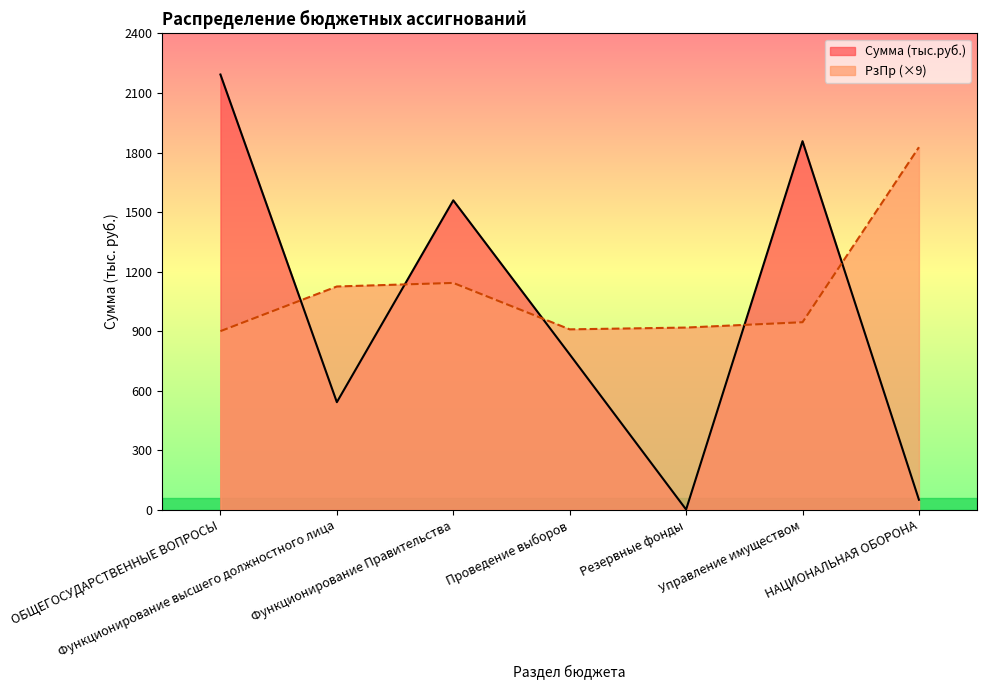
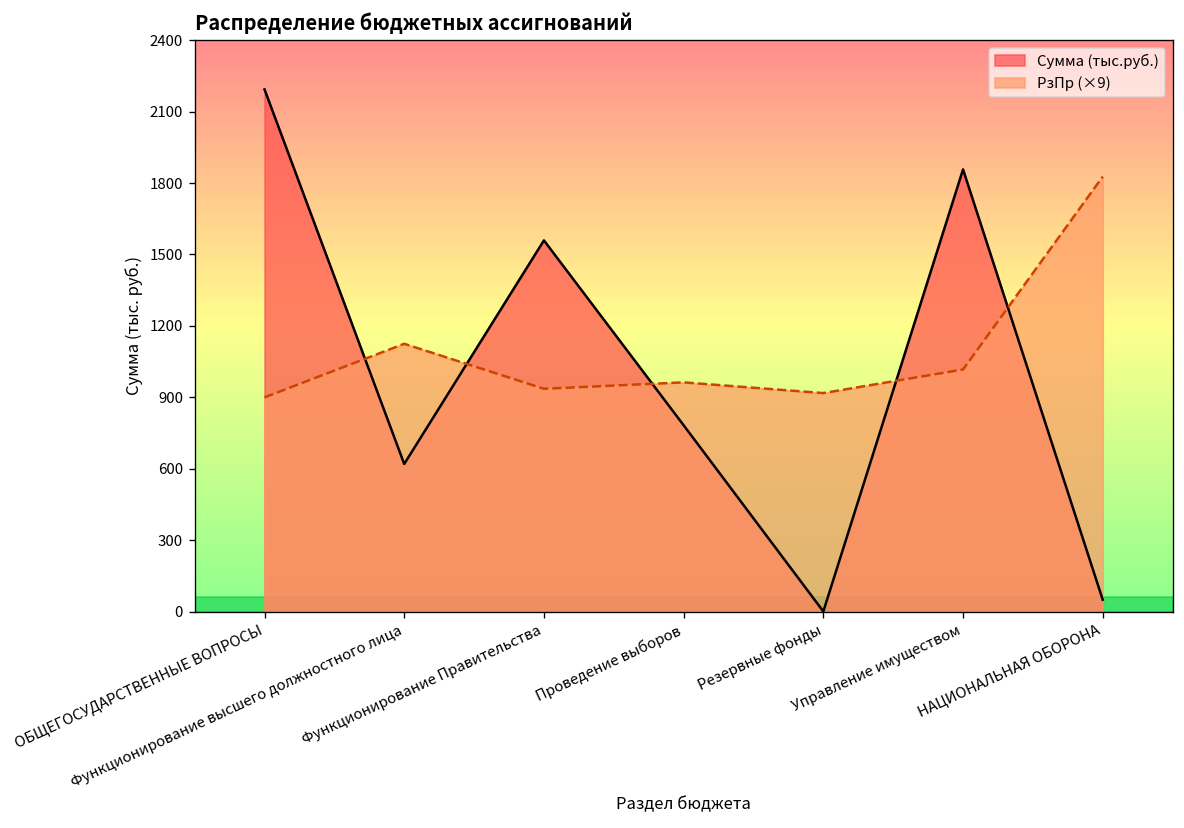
  {
    "Сумма (тыс.руб.)": {
      "ОБЩЕГОСУДАРСТВЕННЫЕ ВОПРОСЫ": 2190,
-     "Функционирование высшего должностного лица": 540,
+     "Функционирование высшего должностного лица": 620,
      "Функционирование Правительства": 1560,
      "Проведение выборов": 780,
      "Управление имуществом": 1860
    },
    "РзПр (×9)": {
      "ОБЩЕГОСУДАРСТВЕННЫЕ ВОПРОСЫ": 900,
      "Функционирование высшего должностного лица": 1130,
-     "Функционирование Правительства": 1140,
-     "Проведение выборов": 910,
+     "Функционирование Правительства": 940,
+     "Проведение выборов": 960,
      "Резервные фонды": 920,
-     "Управление имуществом": 950,
+     "Управление имуществом": 1020,
      "НАЦИОНАЛЬНАЯ ОБОРОНА": 1830
    }
  }
